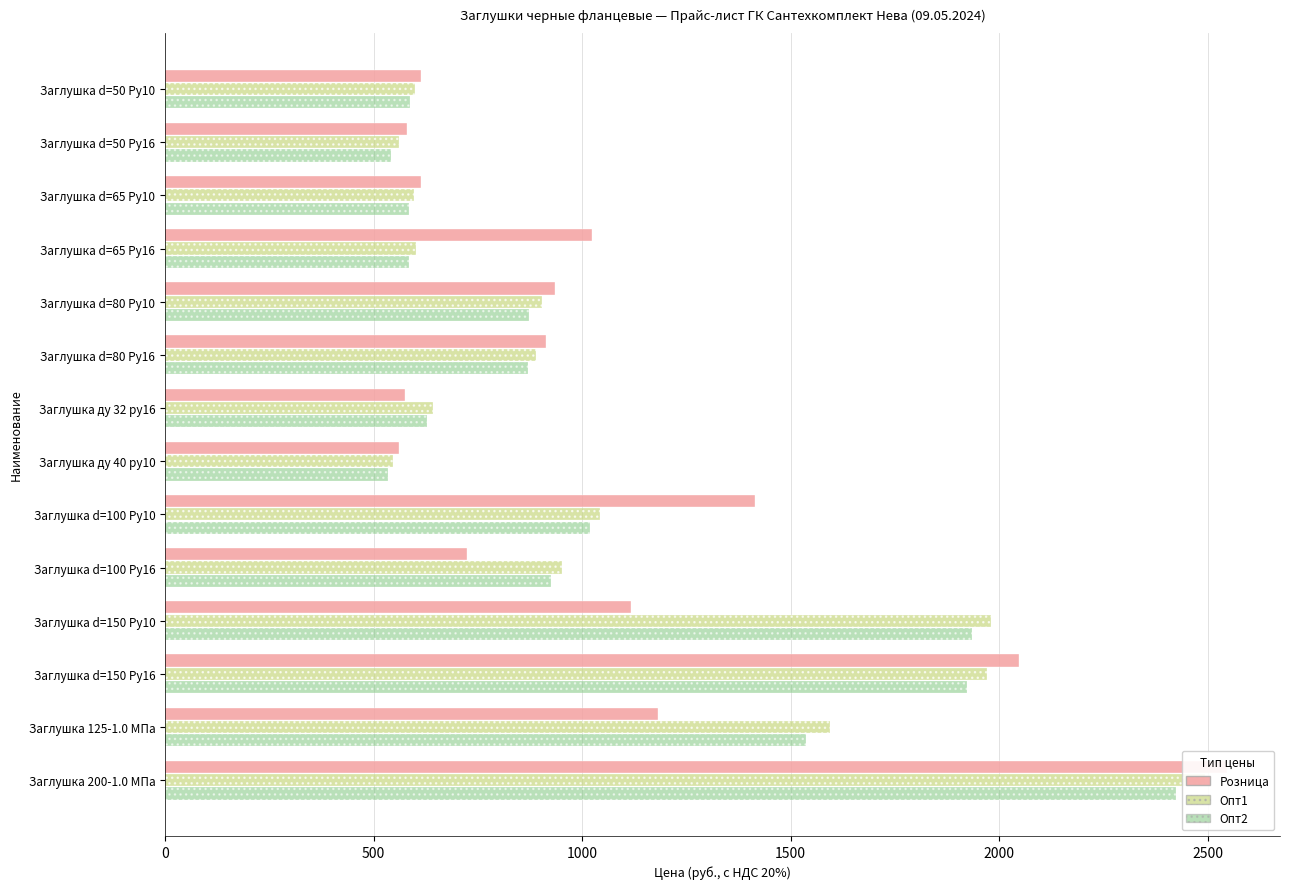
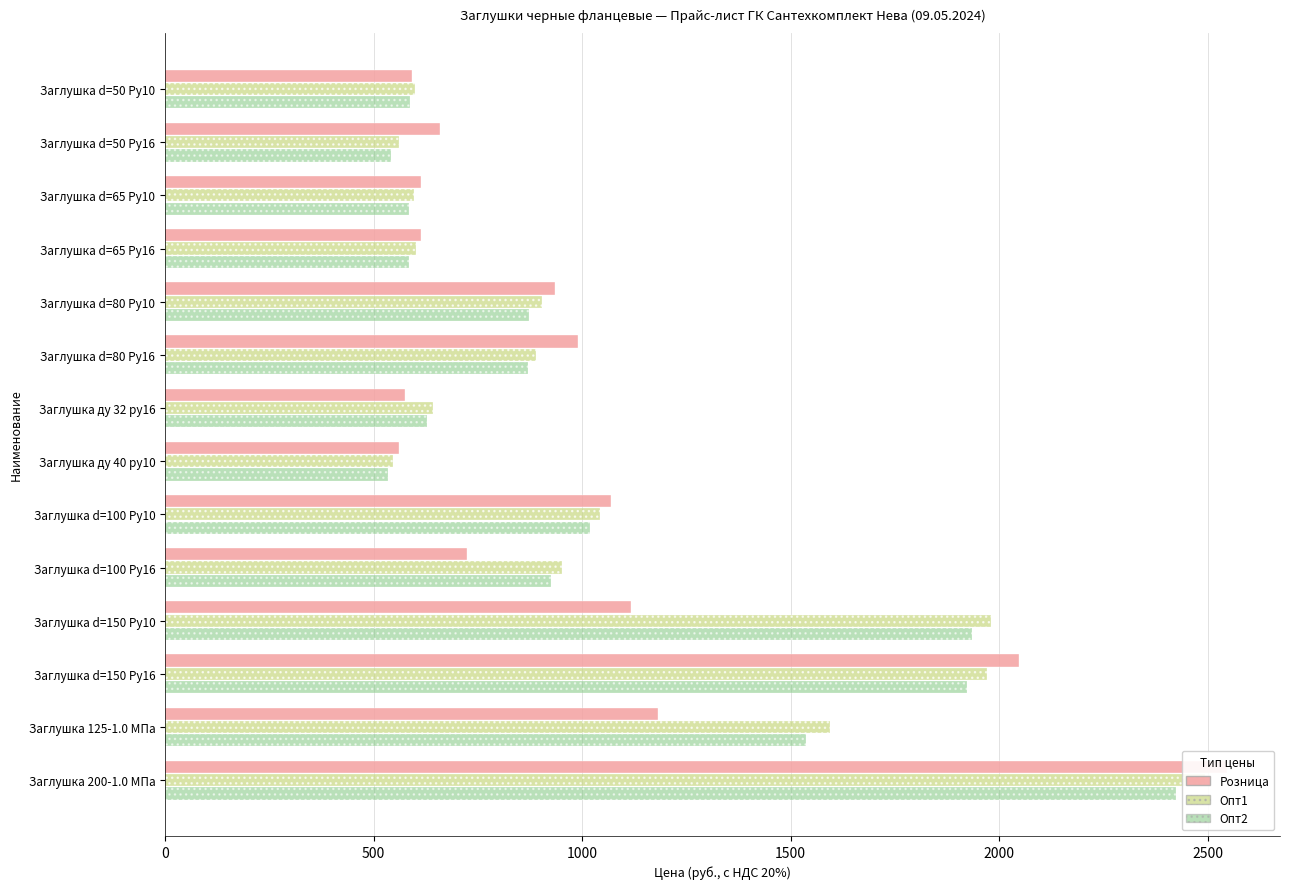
  {
    "Розница": {
-     "Заглушка d=50 Ру10": 610,
-     "Заглушка d=50 Ру16": 580,
+     "Заглушка d=50 Ру10": 590,
+     "Заглушка d=50 Ру16": 660,
      "Заглушка d=65 Ру10": 610,
-     "Заглушка d=65 Ру16": 1020,
+     "Заглушка d=65 Ру16": 610,
      "Заглушка d=80 Ру10": 930,
-     "Заглушка d=80 Ру16": 910,
+     "Заглушка d=80 Ру16": 990,
      "Заглушка ду 32 ру16": 580,
      "Заглушка ду 40 ру10": 560,
-     "Заглушка d=100 Ру10": 1410,
+     "Заглушка d=100 Ру10": 1070,
      "Заглушка d=100 Ру16": 720,
      "Заглушка d=150 Ру10": 1120,
      "Заглушка d=150 Ру16": 2050,
      "Заглушка 125-1.0 МПа": 1180
    }
  }
